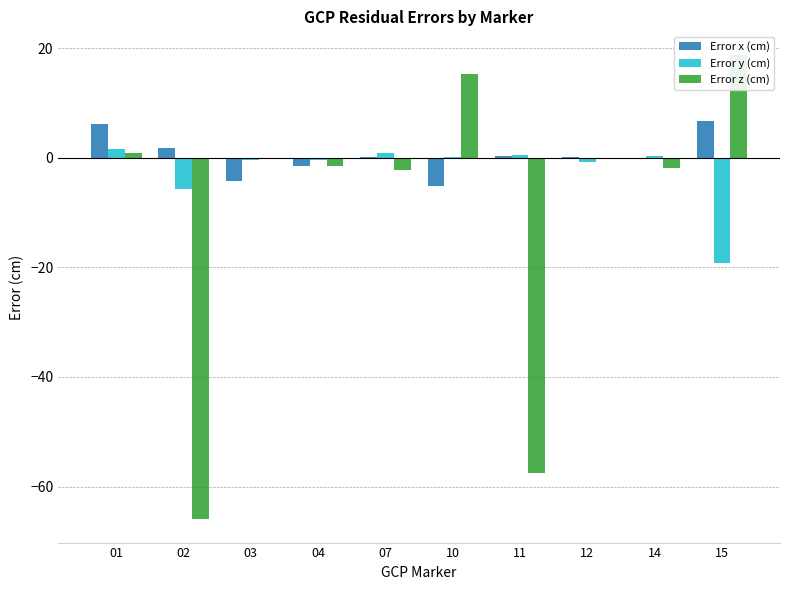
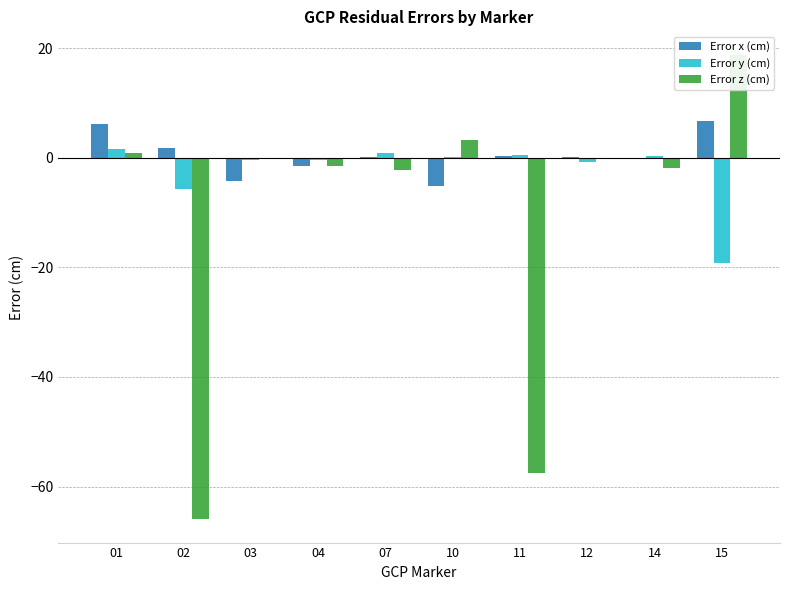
  {
    "Error x (cm)": {
      "01": 6,
      "02": 2,
      "03": -4,
      "04": -2,
      "10": -5,
      "15": 7
    },
    "Error y (cm)": {
      "01": 2,
      "02": -6,
      "07": 1,
      "11": 1,
      "12": -1,
      "15": -19
    },
    "Error z (cm)": {
      "01": 1,
      "02": -66,
      "04": -1,
      "07": -2,
-     "10": 15,
+     "10": 3,
      "11": -58,
      "14": -2
    }
  }
